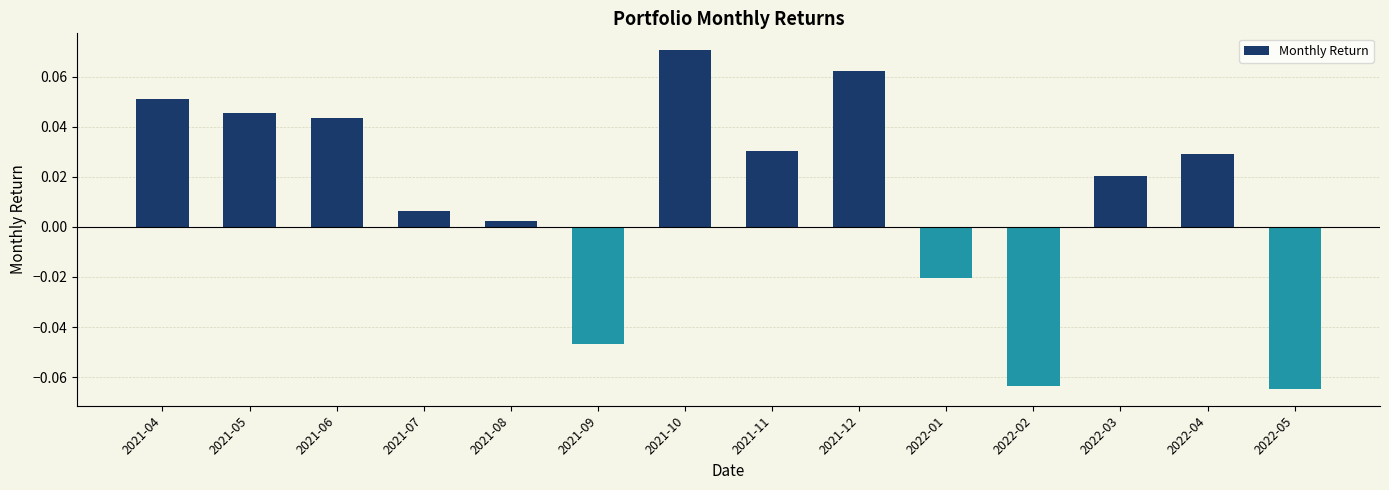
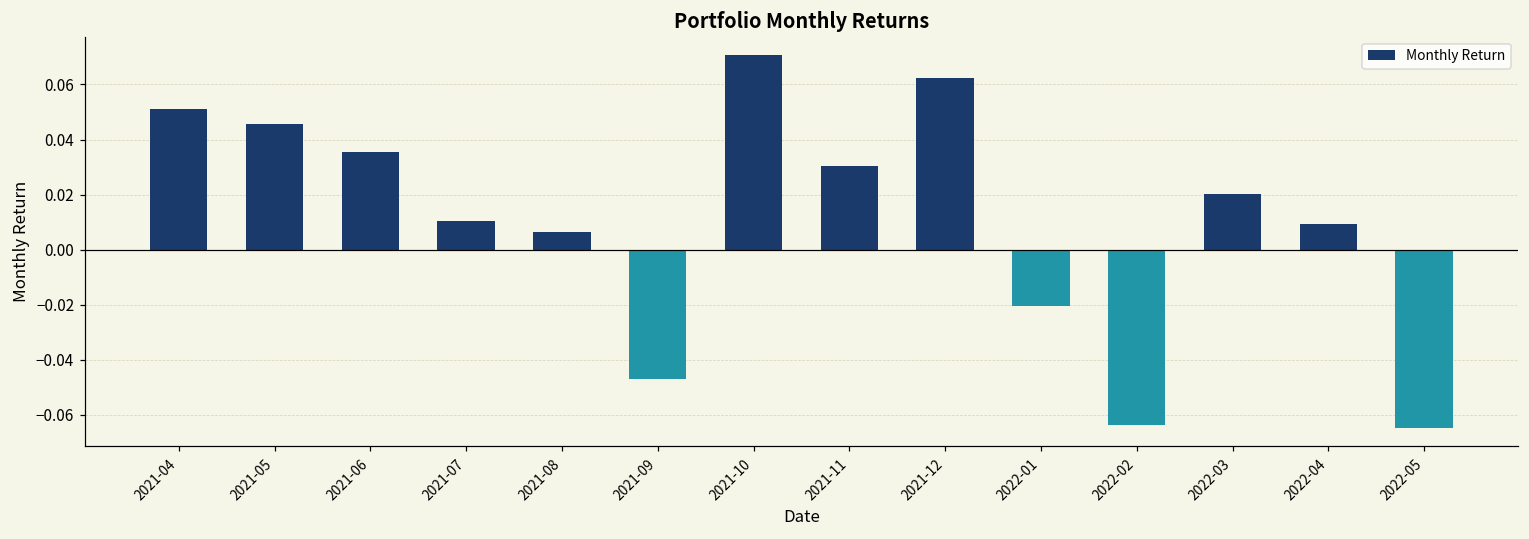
  {
    "2021-04": 0.051,
    "2021-05": 0.046,
-   "2021-06": 0.043,
-   "2021-07": 0.006,
-   "2021-08": 0.002,
+   "2021-06": 0.035,
+   "2021-07": 0.010,
+   "2021-08": 0.006,
    "2021-09": -0.047,
    "2021-10": 0.071,
    "2021-11": 0.030,
    "2021-12": 0.062,
    "2022-01": -0.020,
    "2022-02": -0.064,
    "2022-03": 0.020,
-   "2022-04": 0.029,
+   "2022-04": 0.009,
    "2022-05": -0.065
  }
